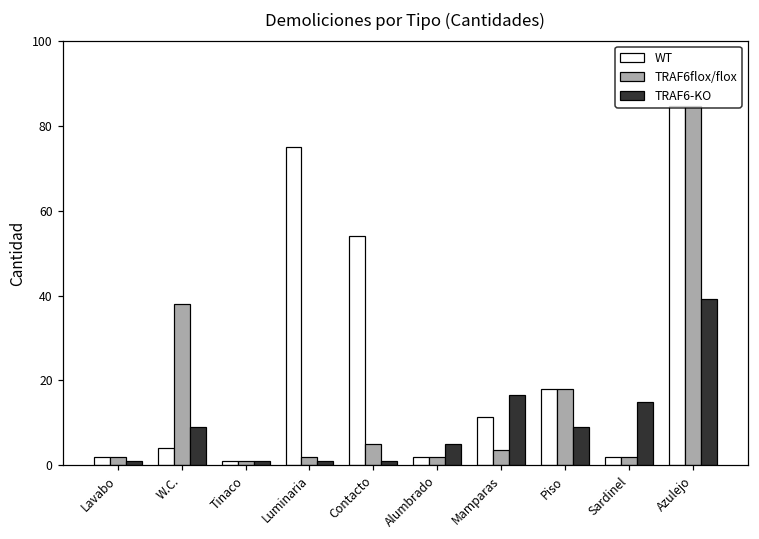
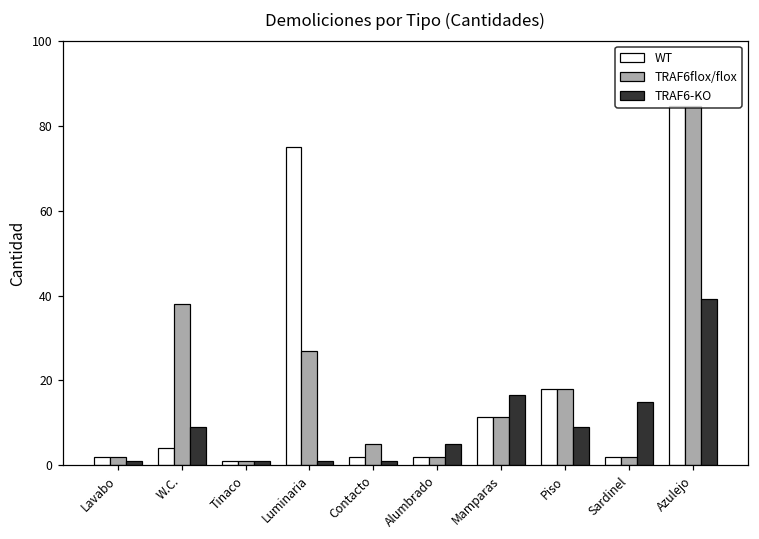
  {
    "WT": {
      "Lavabo": 2,
      "W.C.": 4,
      "Tinaco": 1,
      "Luminaria": 75,
-     "Contacto": 54,
+     "Contacto": 2,
      "Alumbrado": 2,
      "Mamparas": 11,
      "Piso": 18,
      "Sardinel": 2,
      "Azulejo": 85
    },
    "TRAF6flox/flox": {
      "Lavabo": 2,
      "W.C.": 38,
      "Tinaco": 1,
-     "Luminaria": 2,
+     "Luminaria": 27,
      "Contacto": 5,
      "Alumbrado": 2,
-     "Mamparas": 4,
+     "Mamparas": 11,
      "Piso": 18,
      "Sardinel": 2,
      "Azulejo": 85
    },
    "TRAF6-KO": {
      "Lavabo": 1,
      "W.C.": 9,
      "Tinaco": 1,
      "Luminaria": 1,
      "Contacto": 1,
      "Alumbrado": 5,
      "Mamparas": 17,
      "Piso": 9,
      "Sardinel": 15,
      "Azulejo": 39
    }
  }
